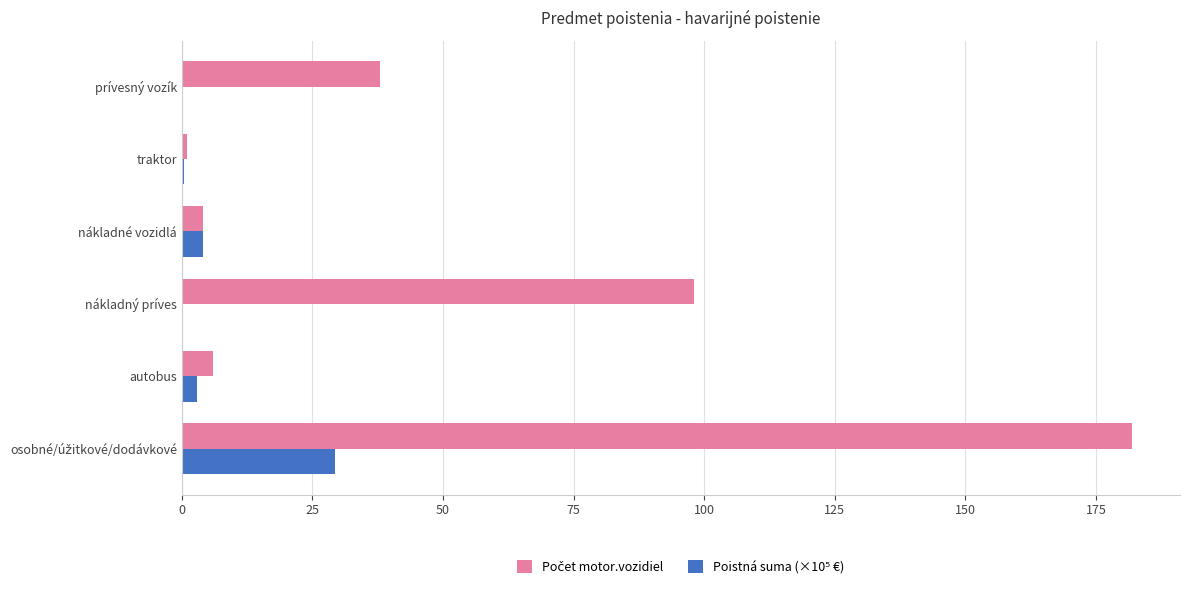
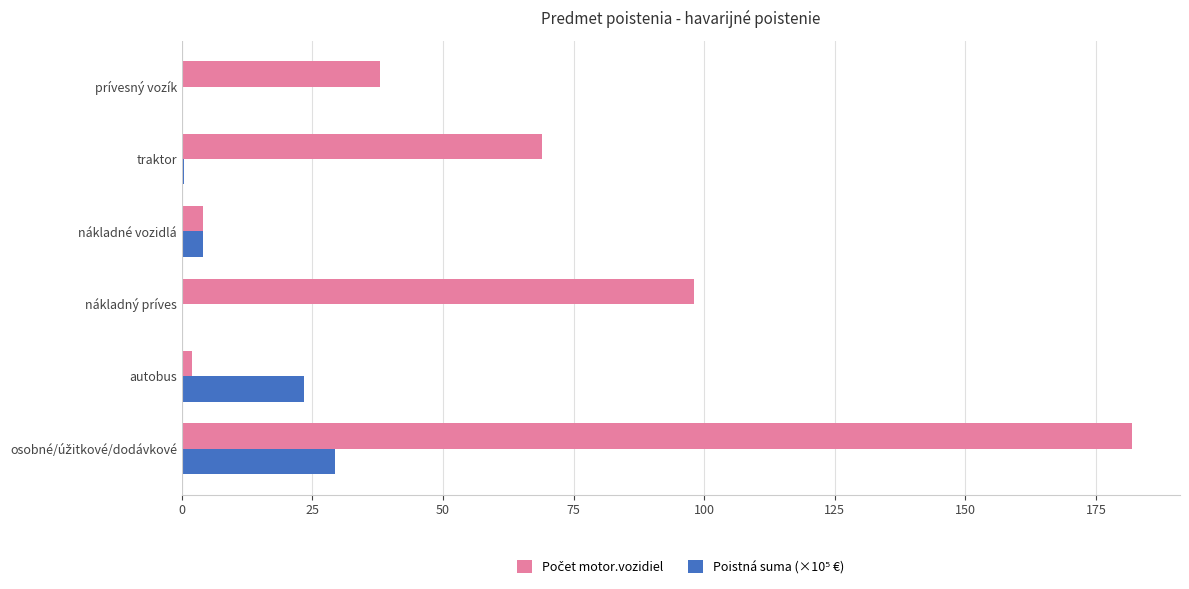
  {
    "Počet motor.vozidiel": {
      "prívesný vozík": 38,
-     "traktor": 1,
+     "traktor": 69,
      "nákladné vozidlá": 4,
      "nákladný príves": 98,
-     "autobus": 6,
+     "autobus": 2,
      "osobné/úžitkové/dodávkové": 182
    },
    "Poistná suma (×10⁵ €)": {
      "nákladné vozidlá": 4,
-     "autobus": 3,
+     "autobus": 23,
      "osobné/úžitkové/dodávkové": 29
    }
  }
